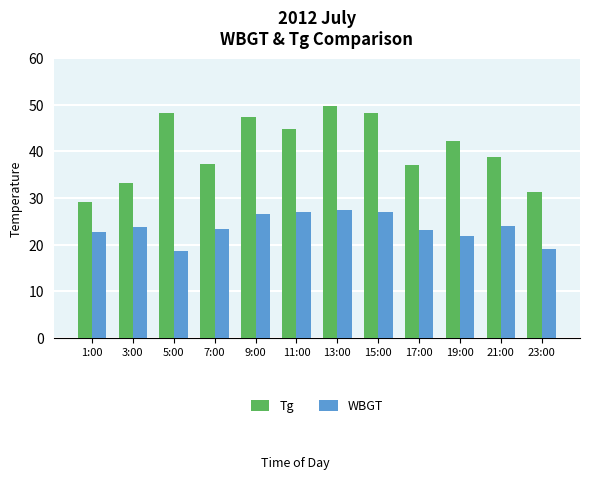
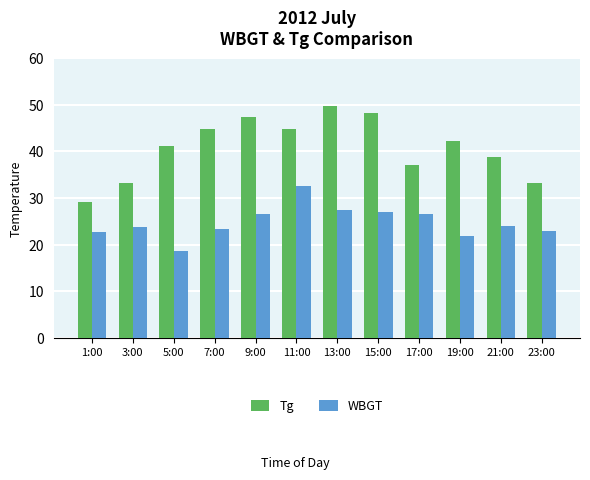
  {
    "Tg": {
      "1:00": 29,
      "3:00": 33,
-     "5:00": 48,
-     "7:00": 37,
+     "5:00": 41,
+     "7:00": 45,
      "9:00": 47,
      "11:00": 45,
      "13:00": 50,
      "15:00": 48,
      "17:00": 37,
      "19:00": 42,
      "21:00": 39,
-     "23:00": 31
+     "23:00": 33
    },
    "WBGT": {
      "1:00": 23,
      "3:00": 24,
      "5:00": 19,
      "7:00": 23,
      "9:00": 27,
-     "11:00": 27,
+     "11:00": 33,
      "13:00": 27,
      "15:00": 27,
-     "17:00": 23,
+     "17:00": 27,
      "19:00": 22,
      "21:00": 24,
-     "23:00": 19
+     "23:00": 23
    }
  }
